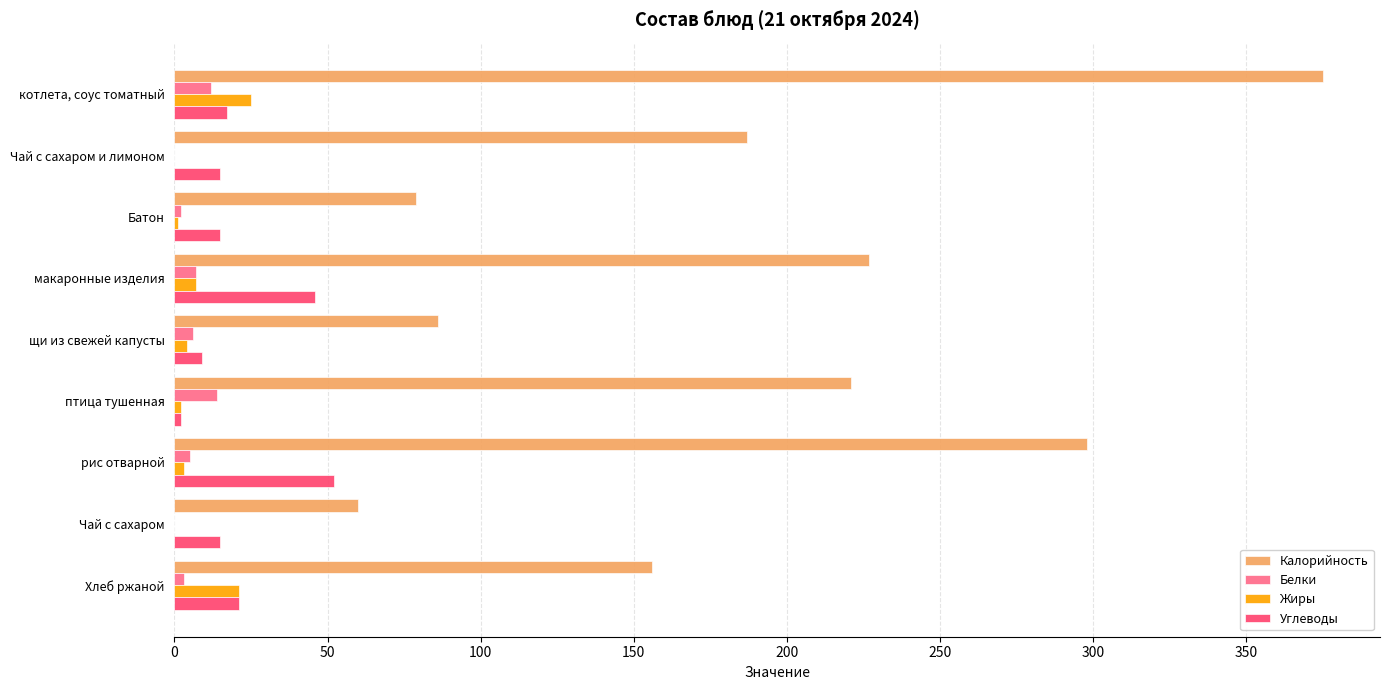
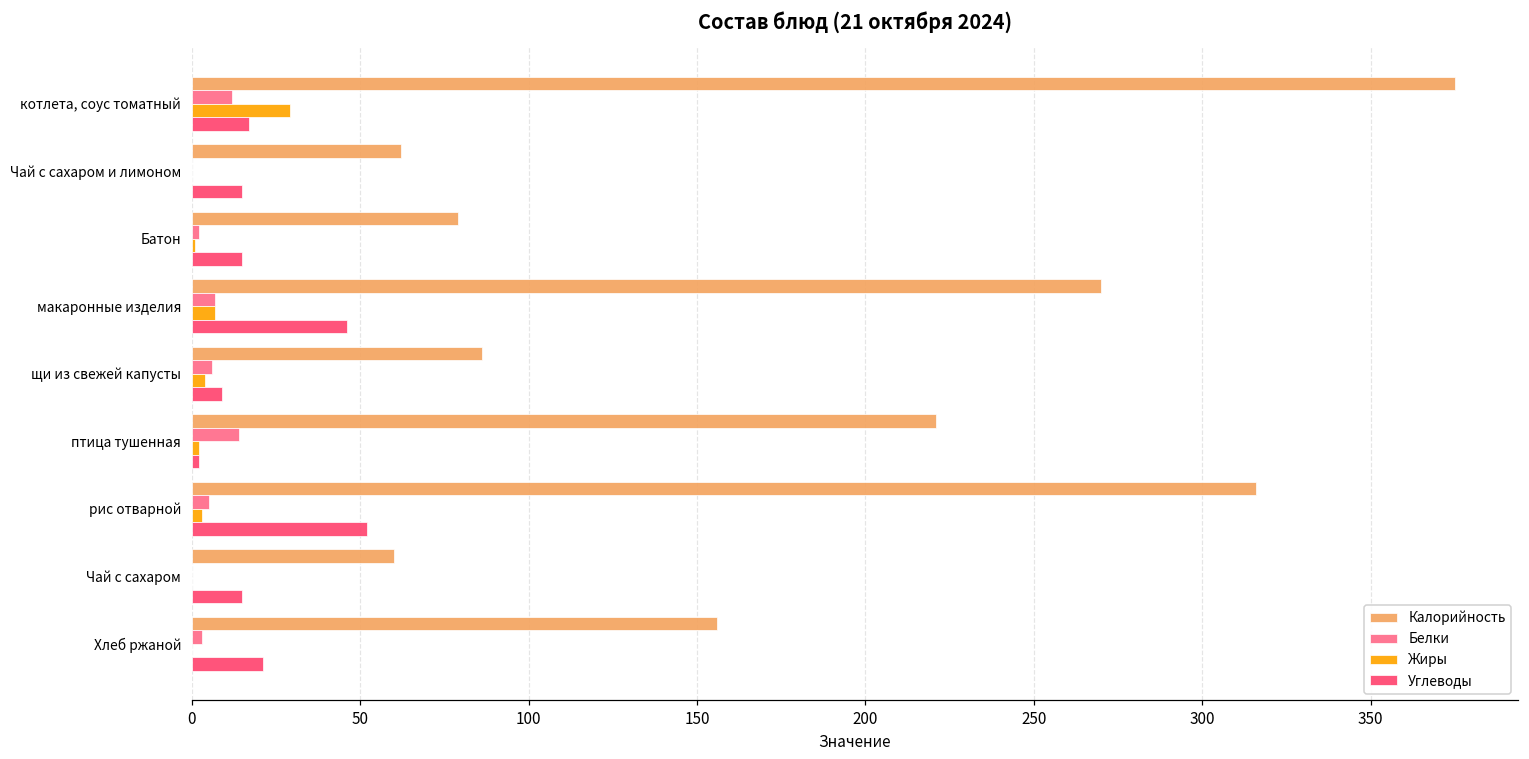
  {
    "Калорийность": {
      "котлета, соус томатный": 375,
-     "Чай с сахаром и лимоном": 187,
+     "Чай с сахаром и лимоном": 62,
      "Батон": 79,
-     "макаронные изделия": 227,
+     "макаронные изделия": 270,
      "щи из свежей капусты": 86,
      "птица тушенная": 221,
-     "рис отварной": 298,
+     "рис отварной": 316,
      "Чай с сахаром": 60,
      "Хлеб ржаной": 156
    },
    "Жиры": {
-     "котлета, соус томатный": 25,
+     "котлета, соус томатный": 29,
      "Чай с сахаром и лимоном": 0,
      "Батон": 1,
      "макаронные изделия": 7,
      "щи из свежей капусты": 4,
      "птица тушенная": 2,
      "рис отварной": 3,
      "Чай с сахаром": 0,
-     "Хлеб ржаной": 21
+     "Хлеб ржаной": 0
    }
  }
